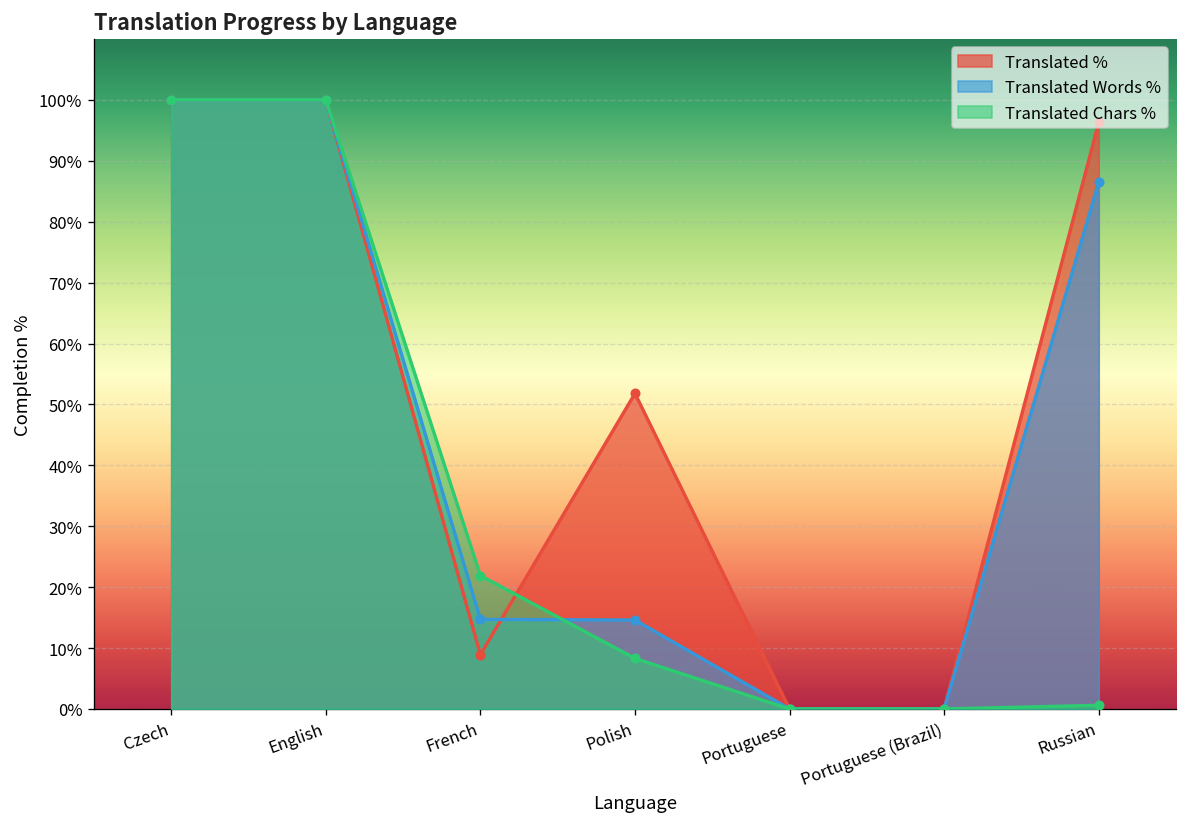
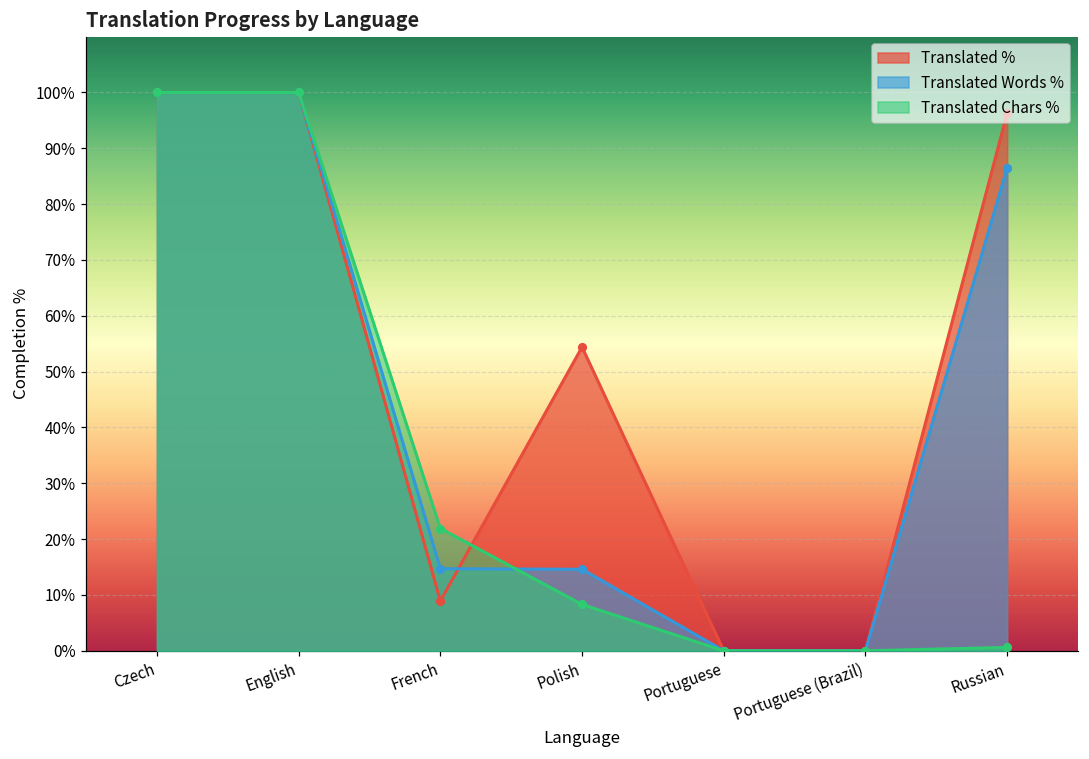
  {
    "Translated %": {
      "French": "9%",
-     "Polish": "52%"
+     "Polish": "54%"
    },
    "Translated Words %": {
      "French": "15%",
      "Polish": "15%",
      "Russian": "87%"
    },
    "Translated Chars %": {
      "French": "22%",
      "Polish": "8%",
      "Russian": "1%"
    }
  }
